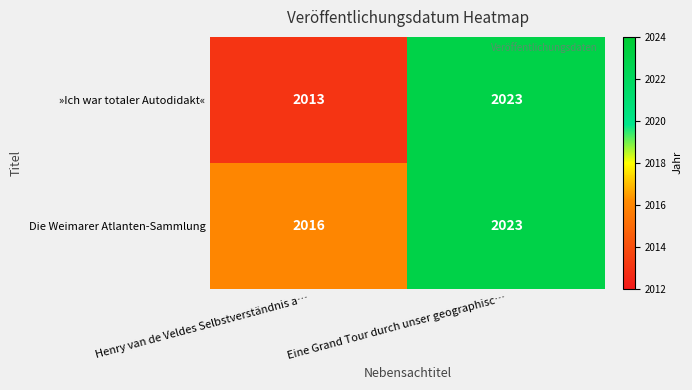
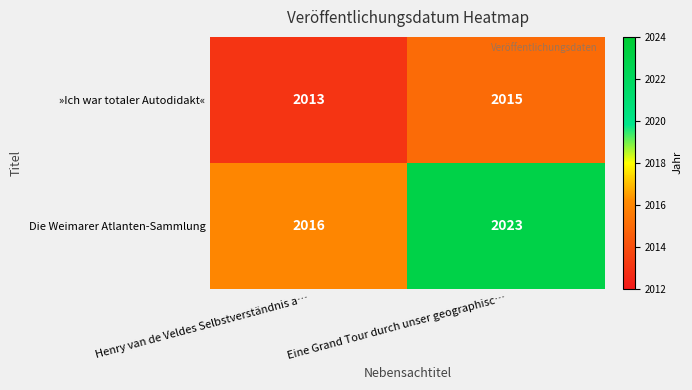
  {
    "»Ich war totaler Autodidakt«": {
      "Henry van de Veldes Selbstverständnis a…": 2013,
-     "Eine Grand Tour durch unser geographisc…": 2023
+     "Eine Grand Tour durch unser geographisc…": 2015
    },
    "Die Weimarer Atlanten-Sammlung": {
      "Henry van de Veldes Selbstverständnis a…": 2016,
      "Eine Grand Tour durch unser geographisc…": 2023
    }
  }
